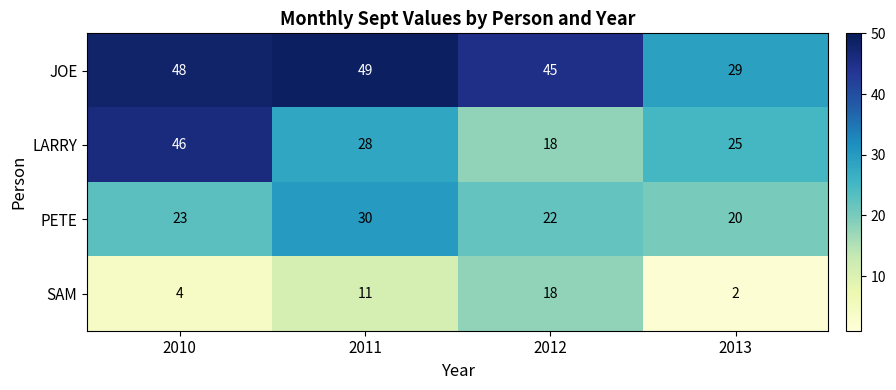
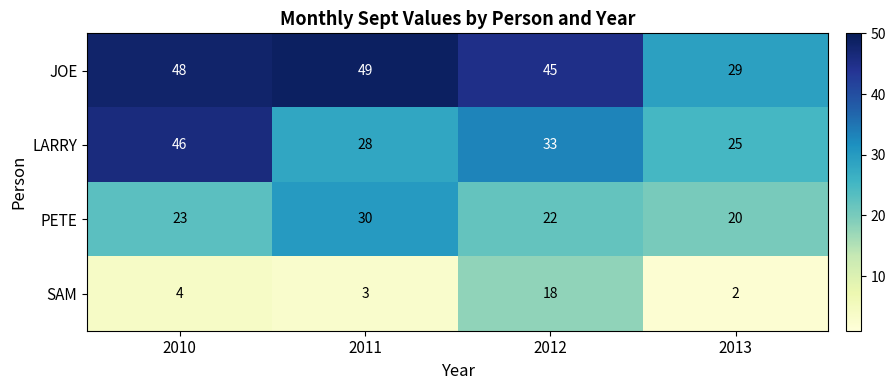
  {
    "JOE": {
      "2010": 48,
      "2011": 49,
      "2012": 45,
      "2013": 29
    },
    "LARRY": {
      "2010": 46,
      "2011": 28,
-     "2012": 18,
+     "2012": 33,
      "2013": 25
    },
    "PETE": {
      "2010": 23,
      "2011": 30,
      "2012": 22,
      "2013": 20
    },
    "SAM": {
      "2010": 4,
-     "2011": 11,
+     "2011": 3,
      "2012": 18,
      "2013": 2
    }
  }
